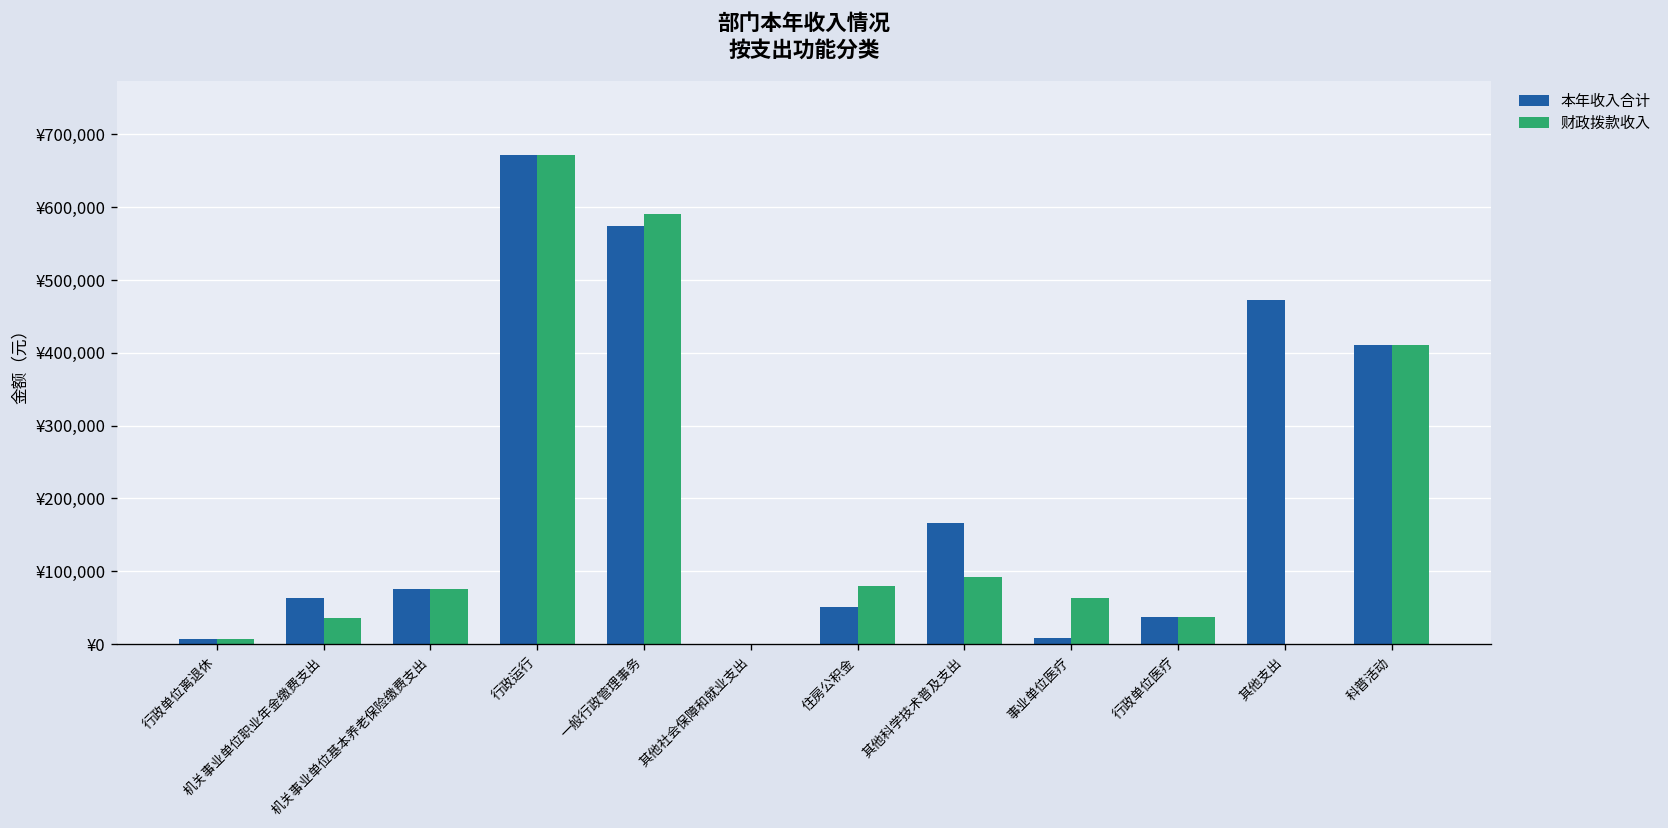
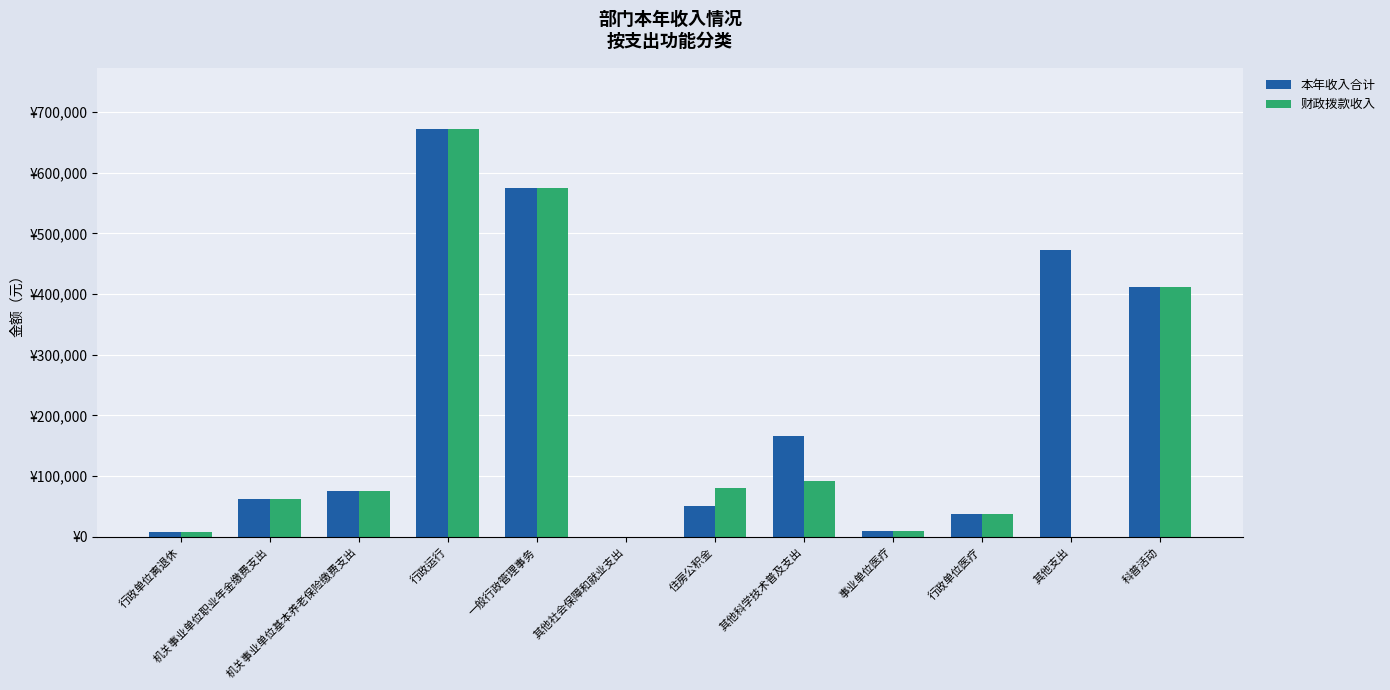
  {
    "本年收入合计": {
      "行政单位离退休": "¥10,000",
      "机关事业单位职业年金缴费支出": "¥60,000",
      "机关事业单位基本养老保险缴费支出": "¥80,000",
      "行政运行": "¥670,000",
      "一般行政管理事务": "¥570,000",
      "住房公积金": "¥50,000",
      "其他科学技术普及支出": "¥170,000",
      "事业单位医疗": "¥10,000",
      "行政单位医疗": "¥40,000",
      "其他支出": "¥470,000",
      "科普活动": "¥410,000"
    },
    "财政拨款收入": {
      "行政单位离退休": "¥10,000",
-     "机关事业单位职业年金缴费支出": "¥40,000",
+     "机关事业单位职业年金缴费支出": "¥60,000",
      "机关事业单位基本养老保险缴费支出": "¥80,000",
      "行政运行": "¥670,000",
-     "一般行政管理事务": "¥590,000",
+     "一般行政管理事务": "¥570,000",
      "住房公积金": "¥80,000",
      "其他科学技术普及支出": "¥90,000",
-     "事业单位医疗": "¥60,000",
+     "事业单位医疗": "¥10,000",
      "行政单位医疗": "¥40,000",
      "其他支出": "¥0",
      "科普活动": "¥410,000"
    }
  }
